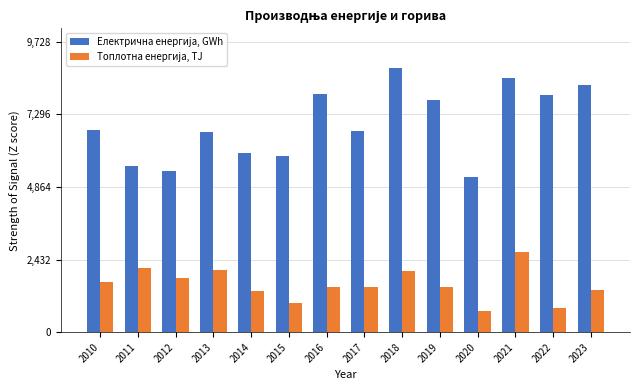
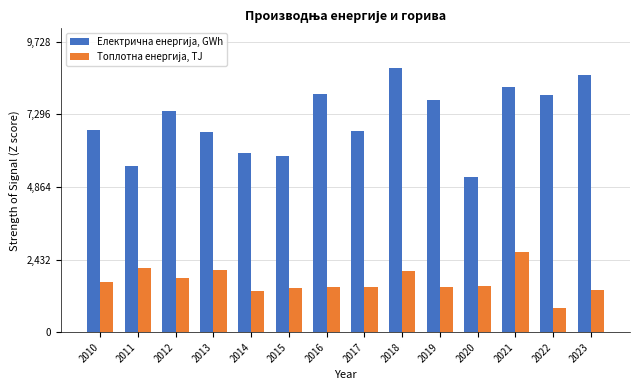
  {
    "Електрична енергија, GWh": {
      "2010": "6,800",
      "2011": "5,600",
-     "2012": "5,400",
+     "2012": "7,400",
      "2013": "6,700",
      "2014": "6,000",
      "2015": "5,900",
      "2016": "8,000",
      "2017": "6,700",
      "2018": "8,800",
      "2019": "7,800",
      "2020": "5,200",
-     "2021": "8,500",
+     "2021": "8,200",
      "2022": "7,900",
-     "2023": "8,300"
+     "2023": "8,600"
    },
    "Топлотна енергија, TJ": {
      "2010": "1,700",
      "2011": "2,200",
      "2012": "1,800",
      "2013": "2,100",
      "2014": "1,400",
-     "2015": "1,000",
+     "2015": "1,500",
      "2016": "1,500",
      "2017": "1,500",
      "2018": "2,100",
      "2019": "1,500",
-     "2020": "700",
+     "2020": "1,600",
      "2021": "2,700",
      "2022": "800",
      "2023": "1,400"
    }
  }
